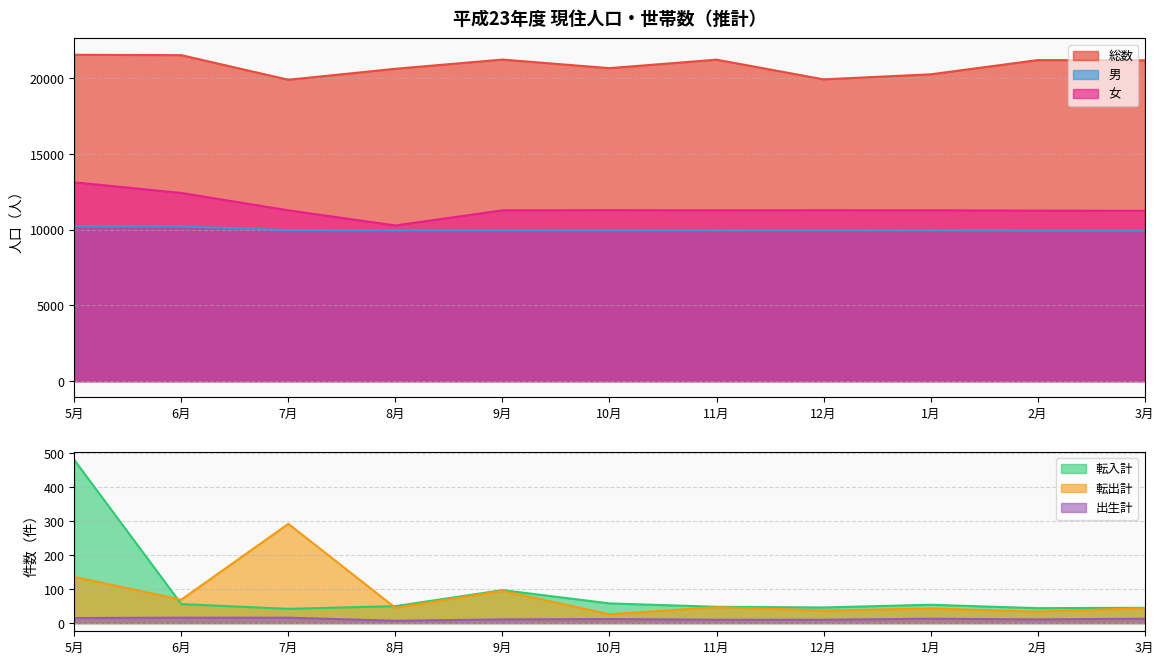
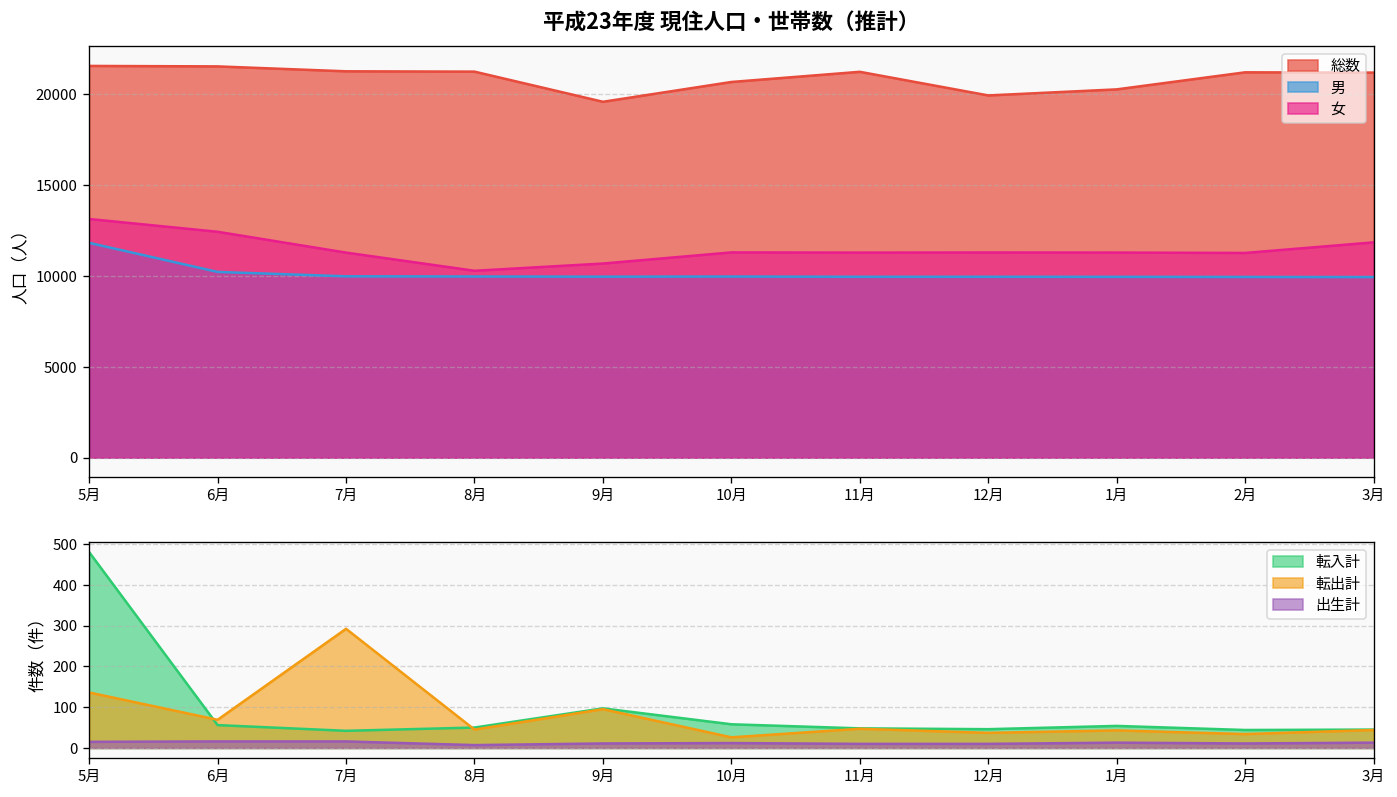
  {
    "平成23年度 現住人口・世帯数（推計）": {
      "総数": {
        "5月": 21600,
        "6月": 21500,
-       "7月": 19900,
-       "8月": 20600,
-       "9月": 21200,
+       "7月": 21300,
+       "8月": 21300,
+       "9月": 19600,
        "10月": 20700,
        "11月": 21200,
        "12月": 19900,
        "1月": 20300,
        "2月": 21200,
        "3月": 21200
      },
      "男": {
-       "5月": 10200,
+       "5月": 11800,
        "6月": 10200,
        "7月": 10000,
        "8月": 10000,
        "9月": 10000,
        "10月": 10000,
        "11月": 10000,
        "12月": 10000,
        "1月": 10000,
        "2月": 9900,
        "3月": 9900
      },
      "女": {
        "5月": 13100,
        "6月": 12400,
        "7月": 11300,
        "8月": 10300,
-       "9月": 11300,
+       "9月": 10700,
        "10月": 11300,
        "11月": 11300,
        "12月": 11300,
        "1月": 11300,
        "2月": 11300,
-       "3月": 11300
+       "3月": 11900
      }
    }
  }
